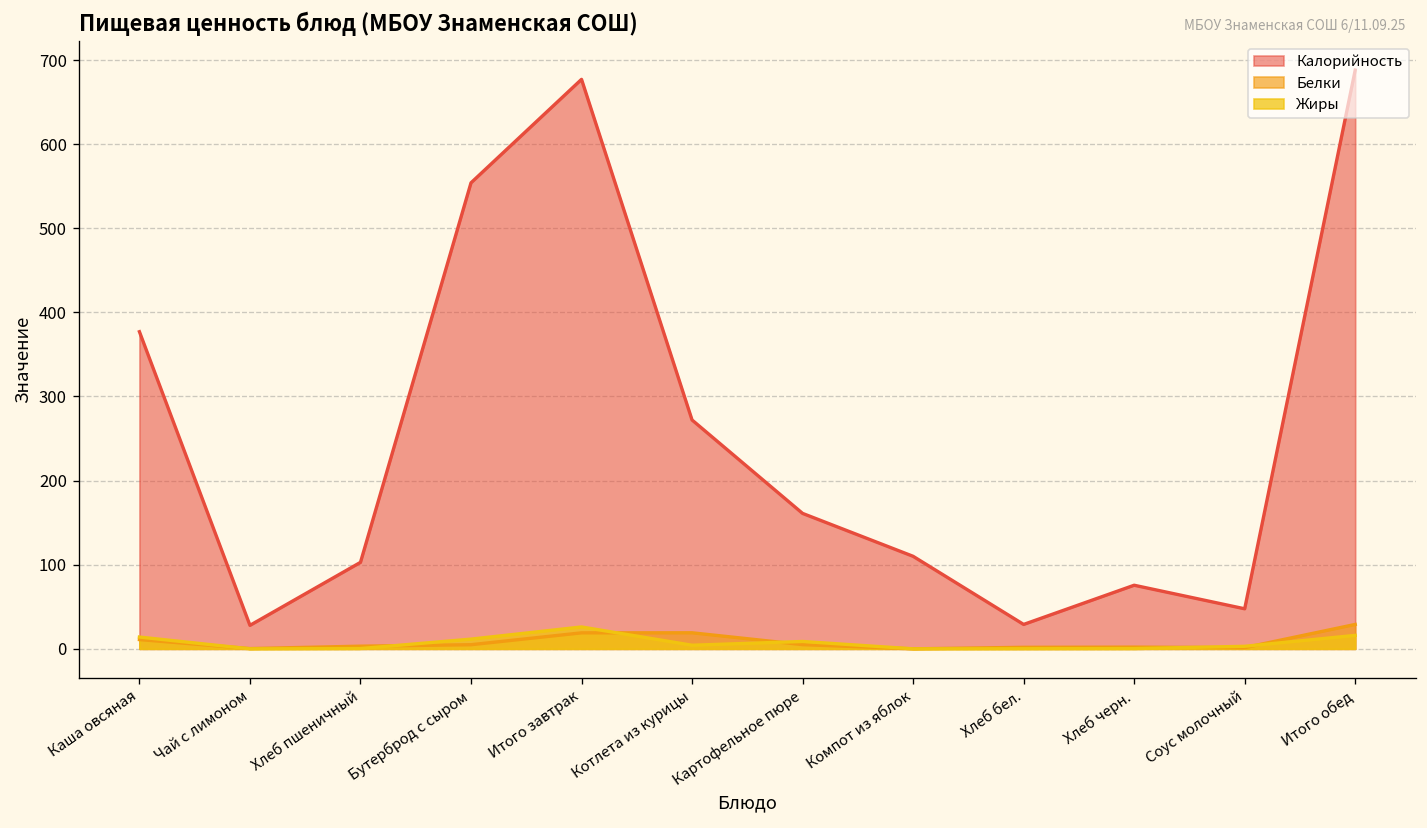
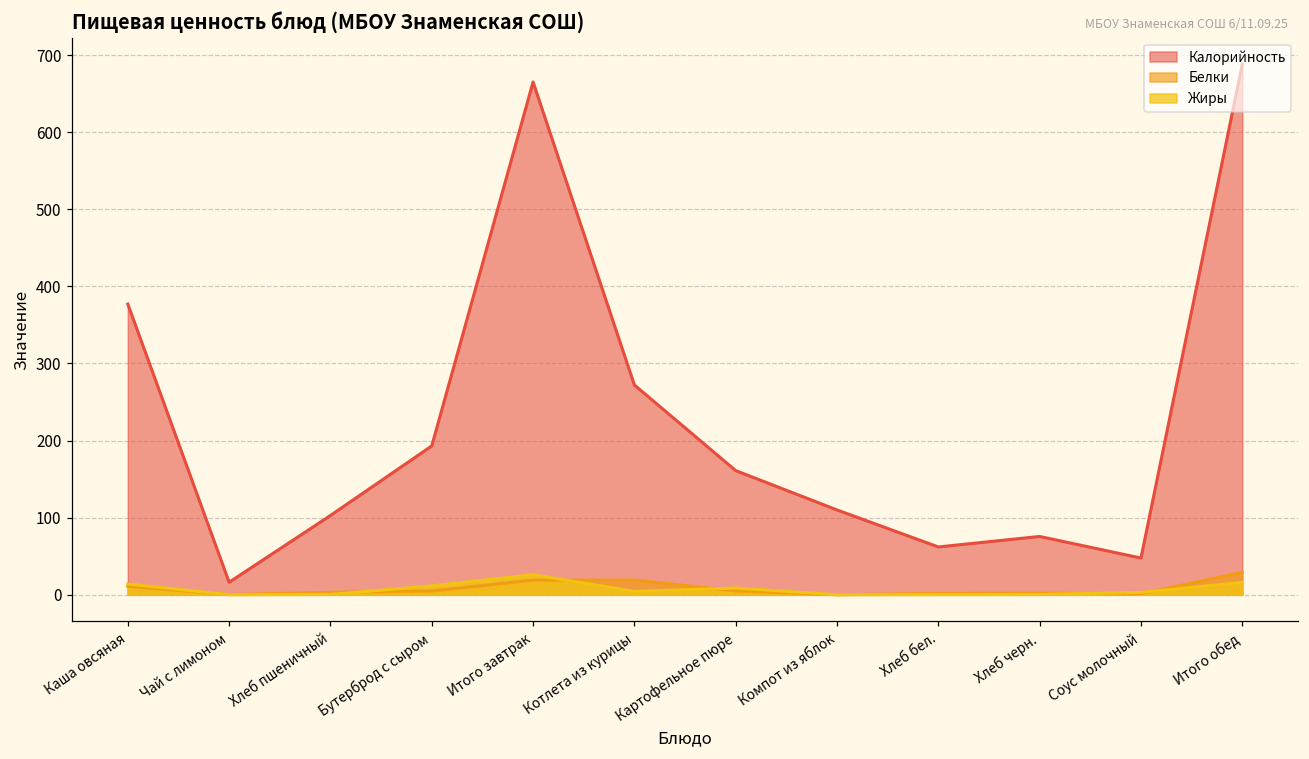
  {
    "Калорийность": {
      "Каша овсяная": 380,
-     "Чай с лимоном": 30,
+     "Чай с лимоном": 20,
      "Хлеб пшеничный": 100,
-     "Бутерброд с сыром": 550,
-     "Итого завтрак": 680,
+     "Бутерброд с сыром": 190,
+     "Итого завтрак": 670,
      "Котлета из курицы": 270,
      "Картофельное пюре": 160,
      "Компот из яблок": 110,
-     "Хлеб бел.": 30,
+     "Хлеб бел.": 60,
      "Хлеб черн.": 80,
      "Соус молочный": 50
    }
  }
